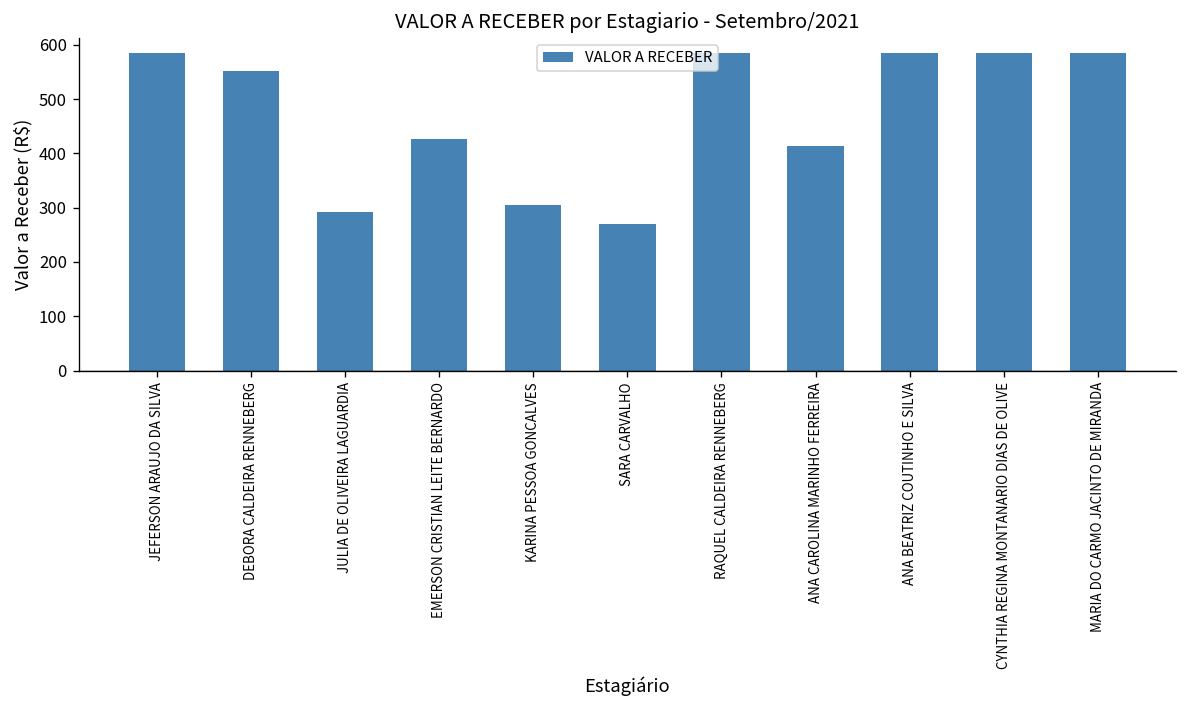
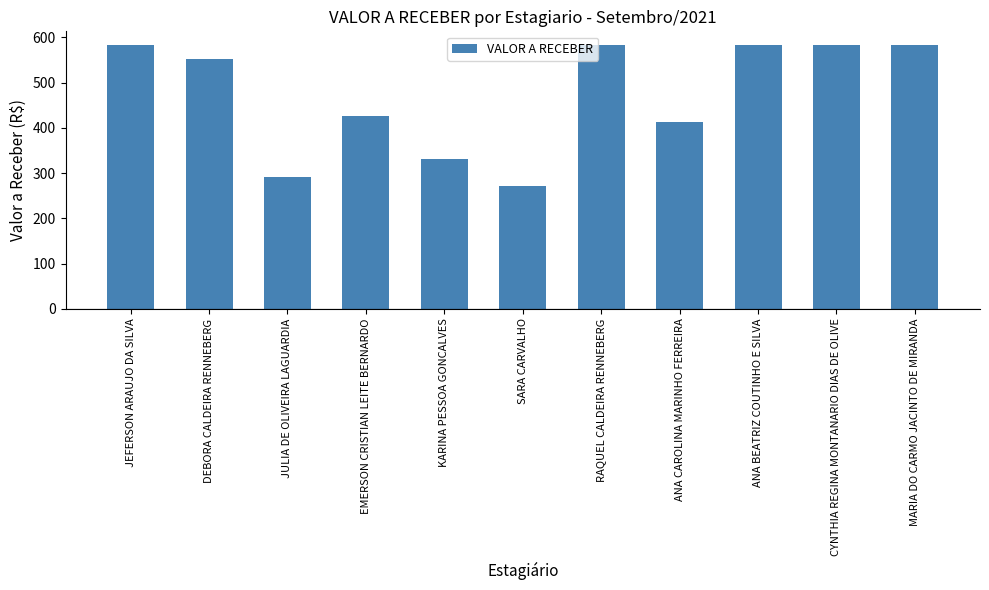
  {
    "JEFERSON ARAUJO DA SILVA": 580,
    "DEBORA CALDEIRA RENNEBERG": 550,
    "JULIA DE OLIVEIRA LAGUARDIA": 290,
    "EMERSON CRISTIAN LEITE BERNARDO": 430,
-   "KARINA PESSOA GONCALVES": 300,
+   "KARINA PESSOA GONCALVES": 330,
    "SARA CARVALHO": 270,
    "RAQUEL CALDEIRA RENNEBERG": 580,
    "ANA CAROLINA MARINHO FERREIRA": 410,
    "ANA BEATRIZ COUTINHO E SILVA": 580,
    "CYNTHIA REGINA MONTANARIO DIAS DE OLIVE": 580,
    "MARIA DO CARMO JACINTO DE MIRANDA": 580
  }
